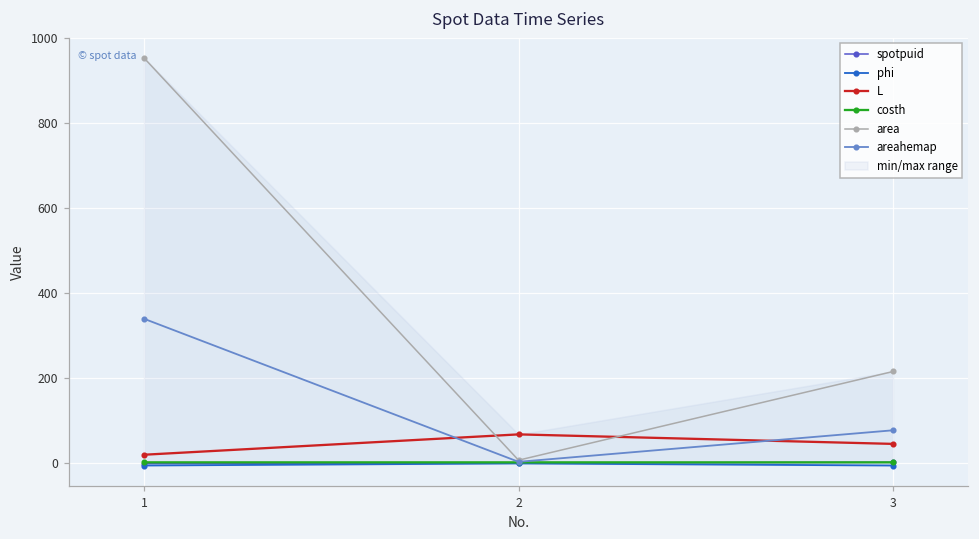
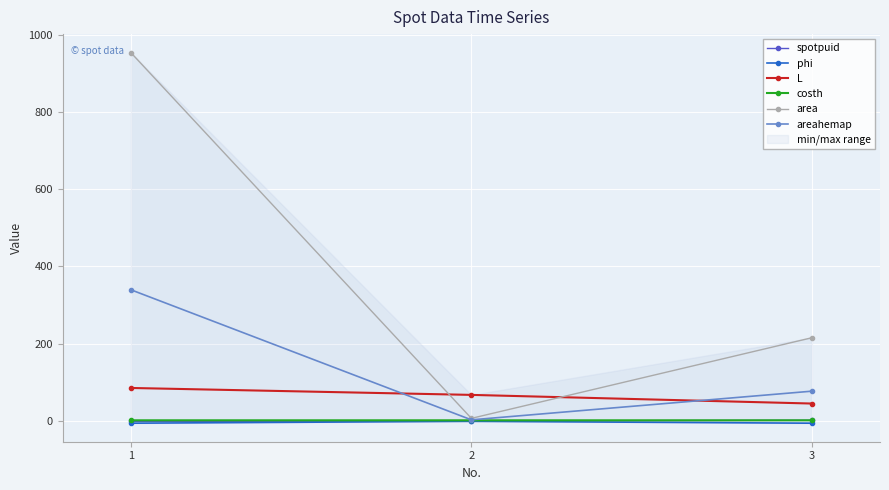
  {
    "L": {
-     "1": 20,
+     "1": 80,
      "3": 40
    }
  }
